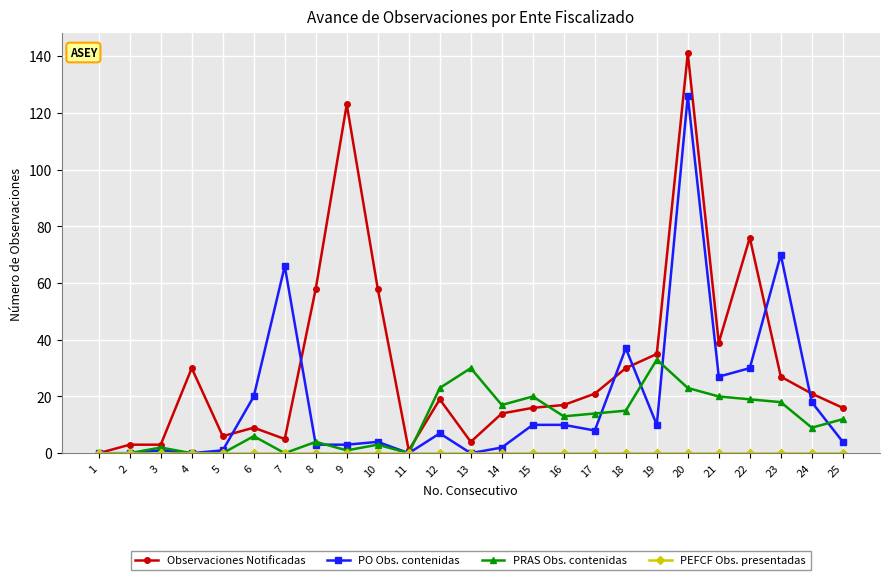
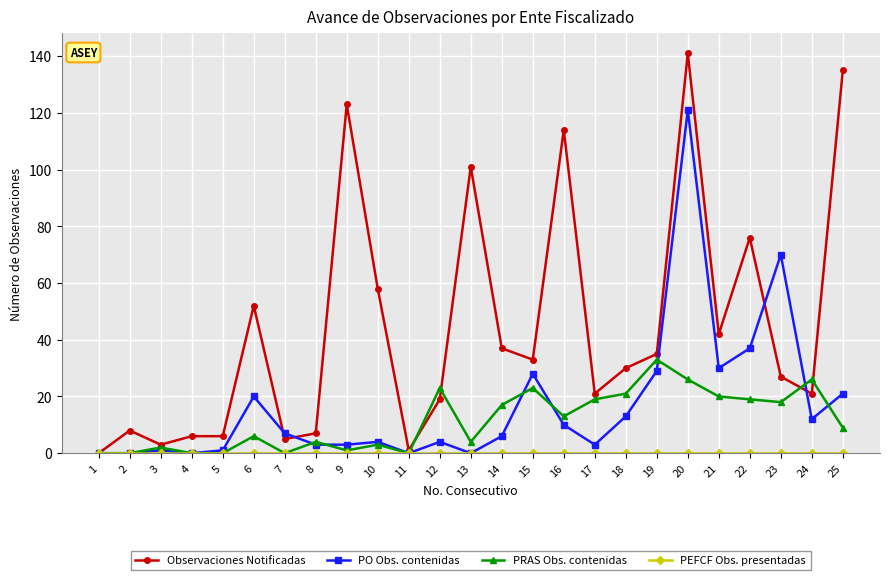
  {
    "Observaciones Notificadas": {
-     "2": 3,
+     "2": 8,
      "3": 3,
-     "4": 30,
+     "4": 6,
      "5": 6,
-     "6": 9,
+     "6": 52,
      "7": 5,
-     "8": 58,
+     "8": 7,
      "9": 123,
      "10": 58,
      "11": 1,
      "12": 19,
-     "13": 4,
-     "14": 14,
-     "15": 16,
-     "16": 17,
+     "13": 101,
+     "14": 37,
+     "15": 33,
+     "16": 114,
      "17": 21,
      "18": 30,
      "19": 35,
      "20": 141,
-     "21": 39,
+     "21": 42,
      "22": 76,
      "23": 27,
      "24": 21,
-     "25": 16
+     "25": 135
    },
    "PO Obs. contenidas": {
      "3": 1,
      "5": 1,
      "6": 20,
-     "7": 66,
+     "7": 7,
      "8": 3,
      "9": 3,
      "10": 4,
-     "12": 7,
-     "14": 2,
-     "15": 10,
+     "12": 4,
+     "14": 6,
+     "15": 28,
      "16": 10,
-     "17": 8,
-     "18": 37,
-     "19": 10,
-     "20": 126,
-     "21": 27,
-     "22": 30,
+     "17": 3,
+     "18": 13,
+     "19": 29,
+     "20": 121,
+     "21": 30,
+     "22": 37,
      "23": 70,
-     "24": 18,
-     "25": 4
+     "24": 12,
+     "25": 21
    },
    "PRAS Obs. contenidas": {
      "3": 2,
      "6": 6,
      "8": 4,
      "9": 1,
      "10": 3,
      "12": 23,
-     "13": 30,
+     "13": 4,
      "14": 17,
-     "15": 20,
+     "15": 23,
      "16": 13,
-     "17": 14,
-     "18": 15,
+     "17": 19,
+     "18": 21,
      "19": 33,
-     "20": 23,
+     "20": 26,
      "21": 20,
      "22": 19,
      "23": 18,
-     "24": 9,
-     "25": 12
+     "24": 26,
+     "25": 9
    },
    "PEFCF Obs. presentadas": {
      "3": 0,
      "6": 0,
      "8": 0,
      "9": 0,
      "10": 0,
      "12": 0,
      "14": 0,
      "15": 0,
      "16": 0,
      "17": 0,
      "18": 0,
      "19": 0,
      "20": 0,
      "21": 0,
      "22": 0,
      "23": 0,
      "24": 0,
      "25": 0
    }
  }
